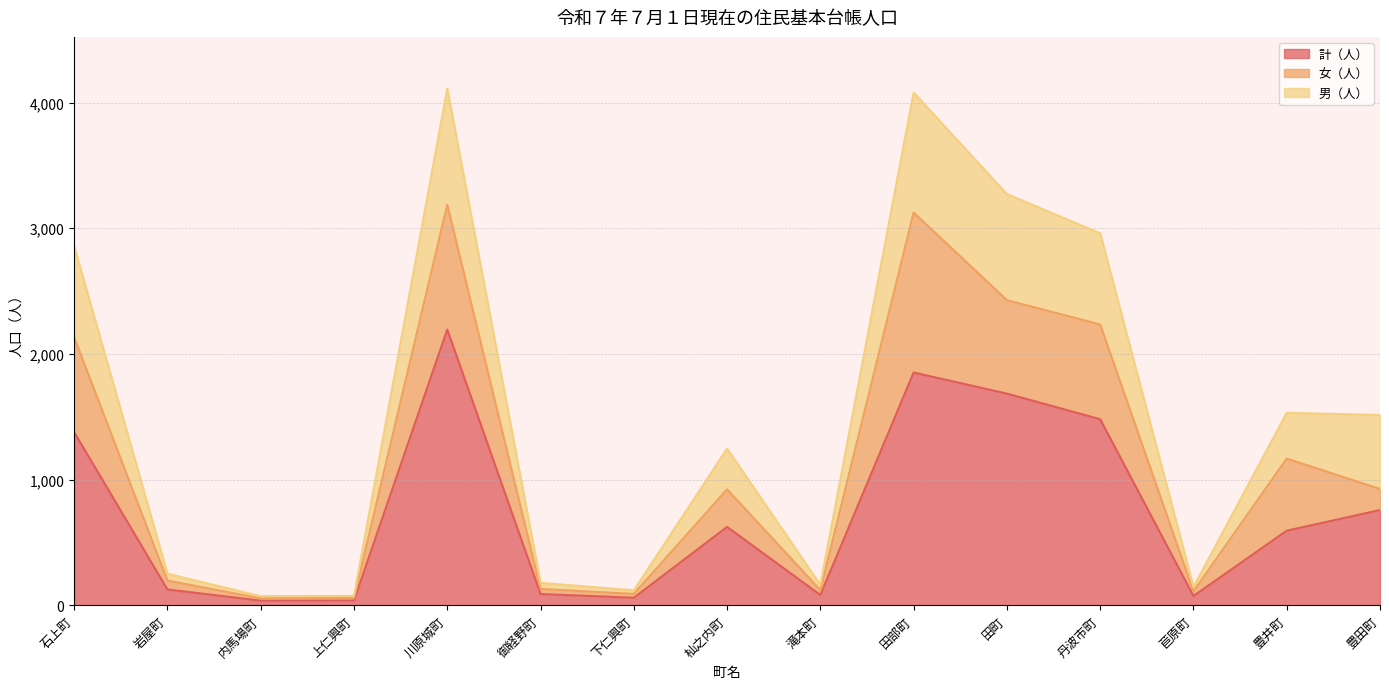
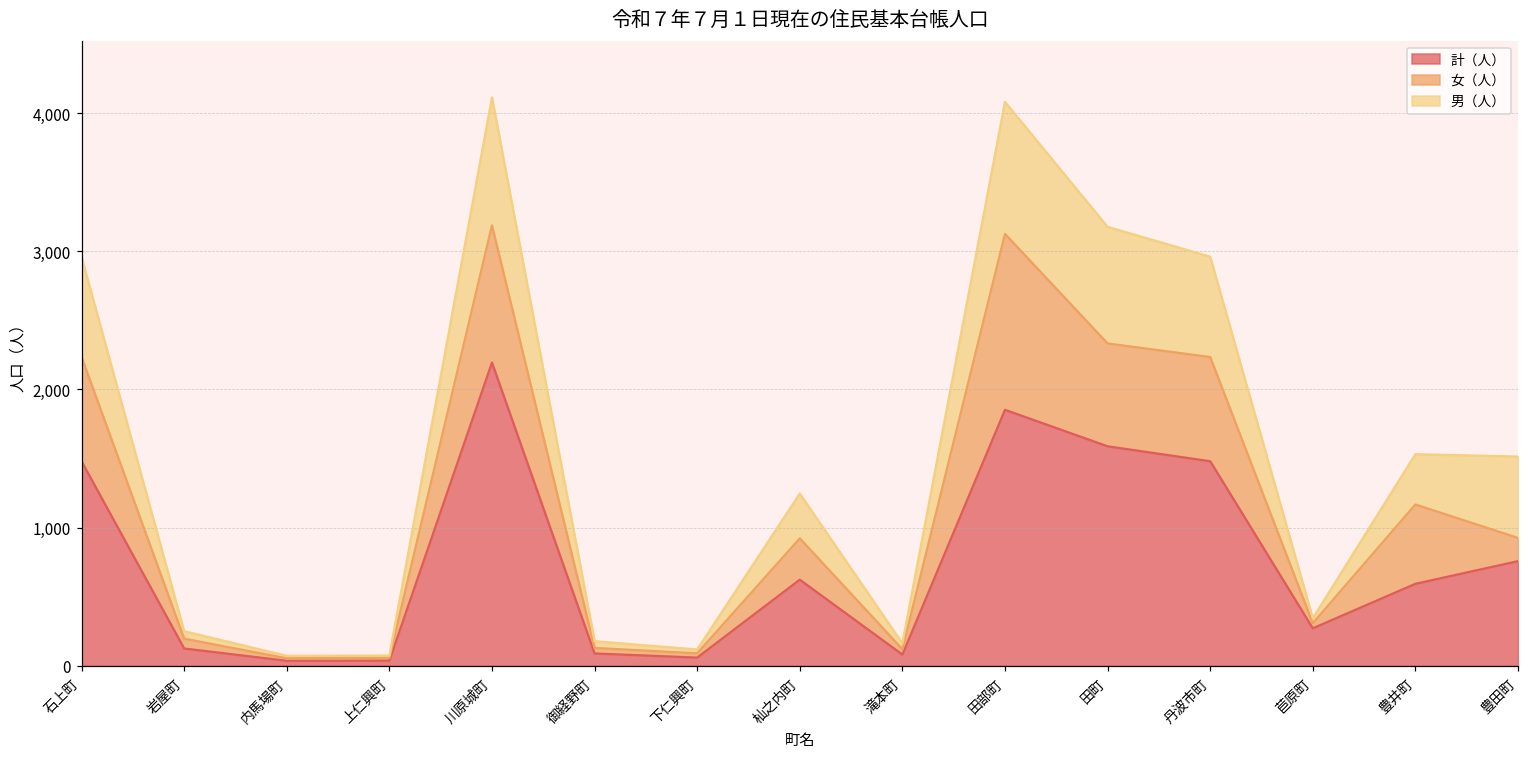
  {
    "計（人）": {
-     "石上町": "1,380",
+     "石上町": "1,480",
      "岩屋町": "130",
      "川原城町": "2,190",
      "御経野町": "90",
      "下仁興町": "60",
      "杣之内町": "620",
      "滝本町": "80",
      "田部町": "1,850",
-     "田町": "1,680",
+     "田町": "1,590",
      "丹波市町": "1,480",
-     "苣原町": "70",
+     "苣原町": "270",
      "豊井町": "590",
      "豊田町": "760"
    }
  }
